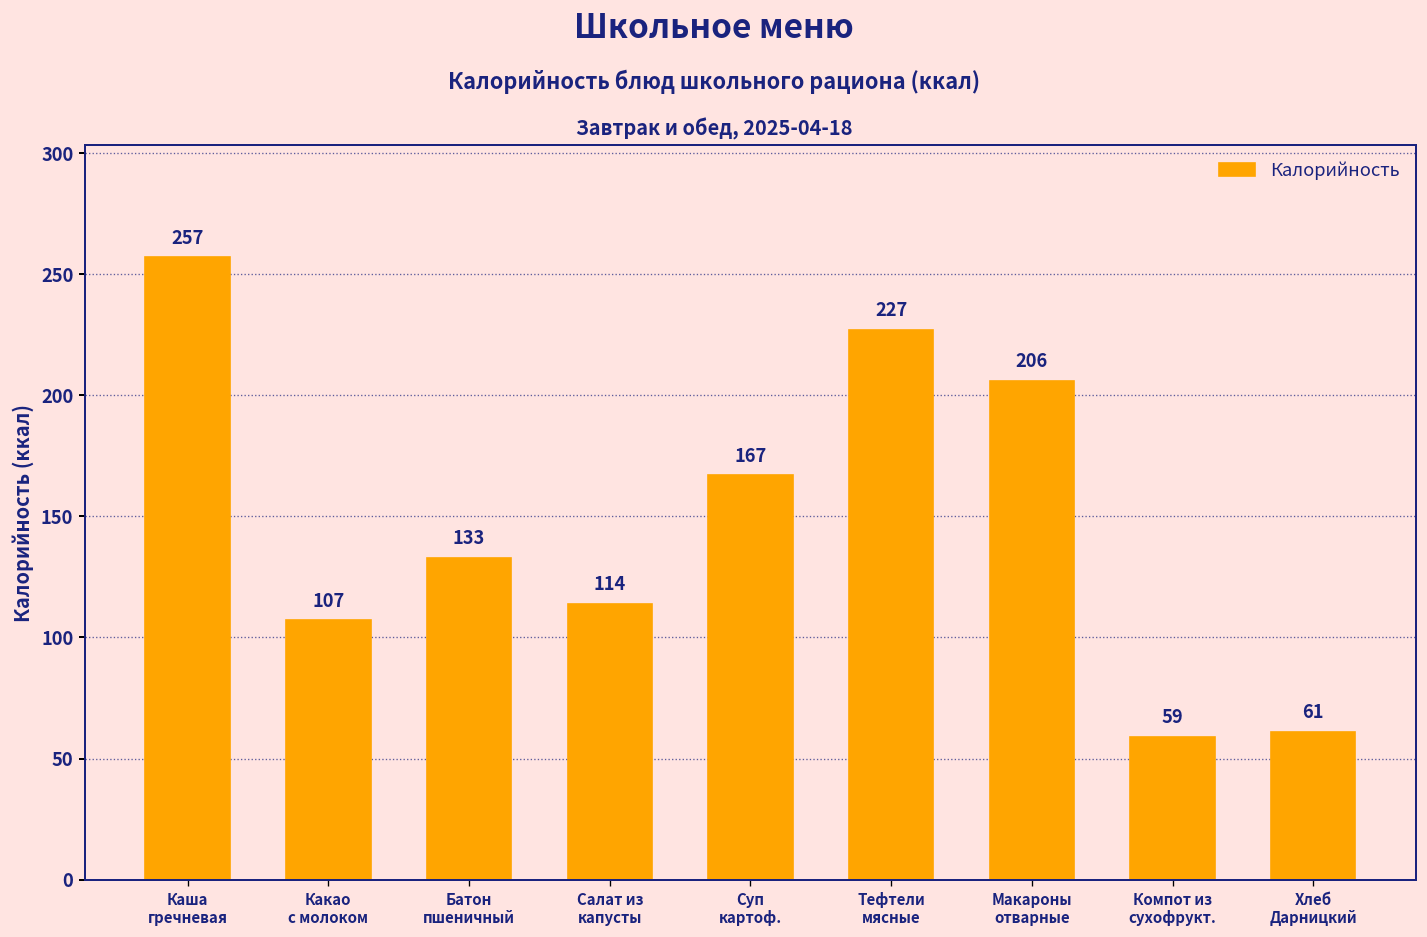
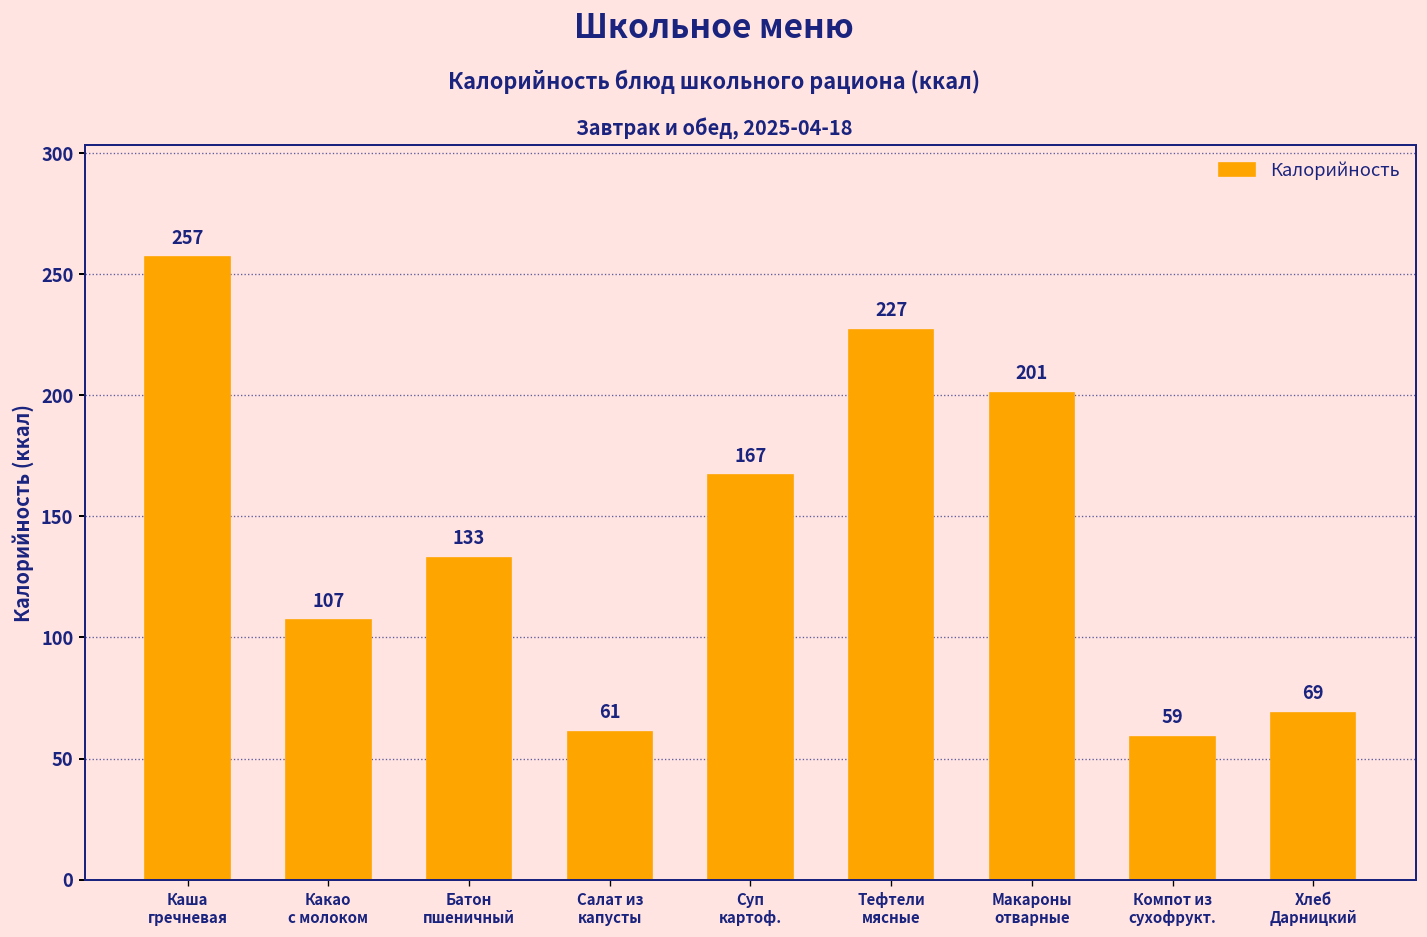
  {
    "Каша гречневая": 257,
    "Какао с молоком": 107,
    "Батон пшеничный": 133,
-   "Салат из капусты": 114,
+   "Салат из капусты": 61,
    "Суп картоф.": 167,
    "Тефтели мясные": 227,
-   "Макароны отварные": 206,
+   "Макароны отварные": 201,
    "Компот из сухофрукт.": 59,
-   "Хлеб Дарницкий": 61
+   "Хлеб Дарницкий": 69
  }
